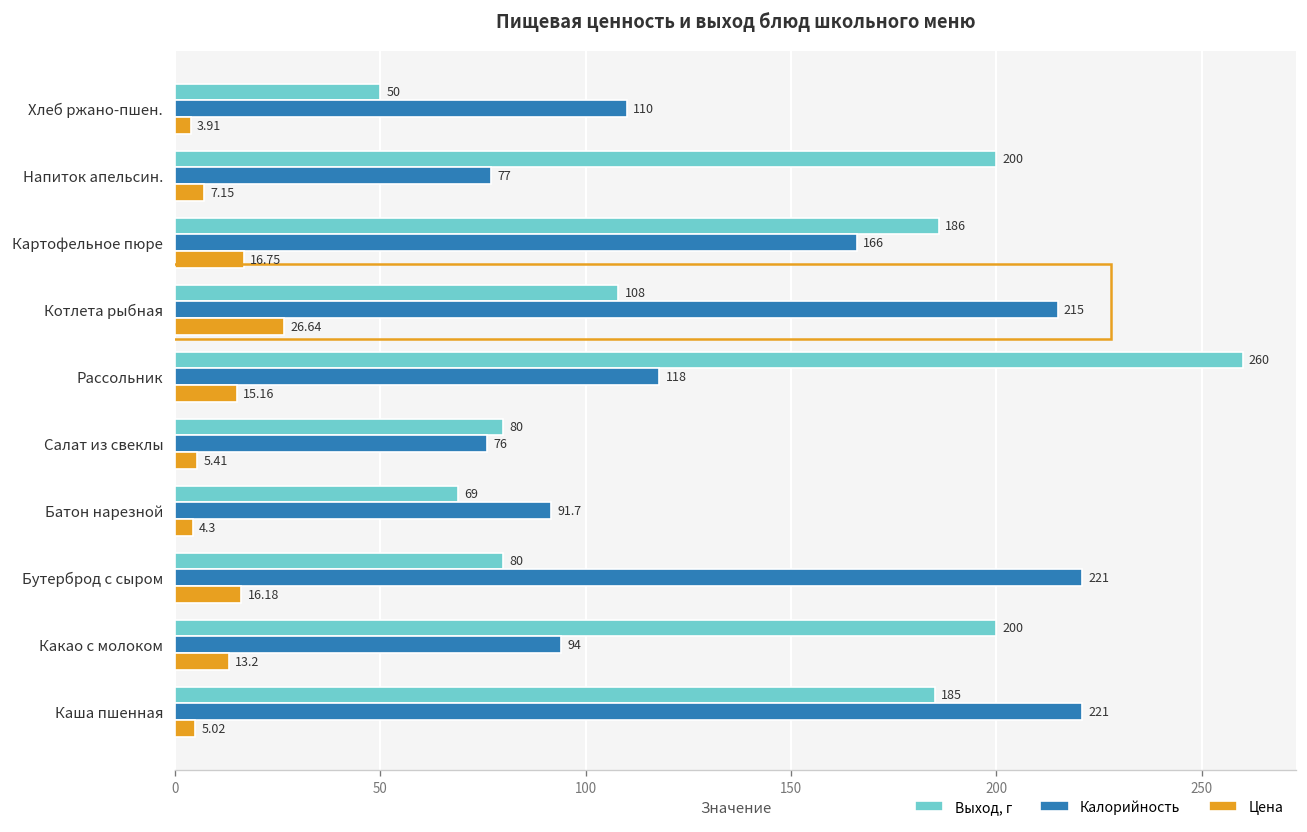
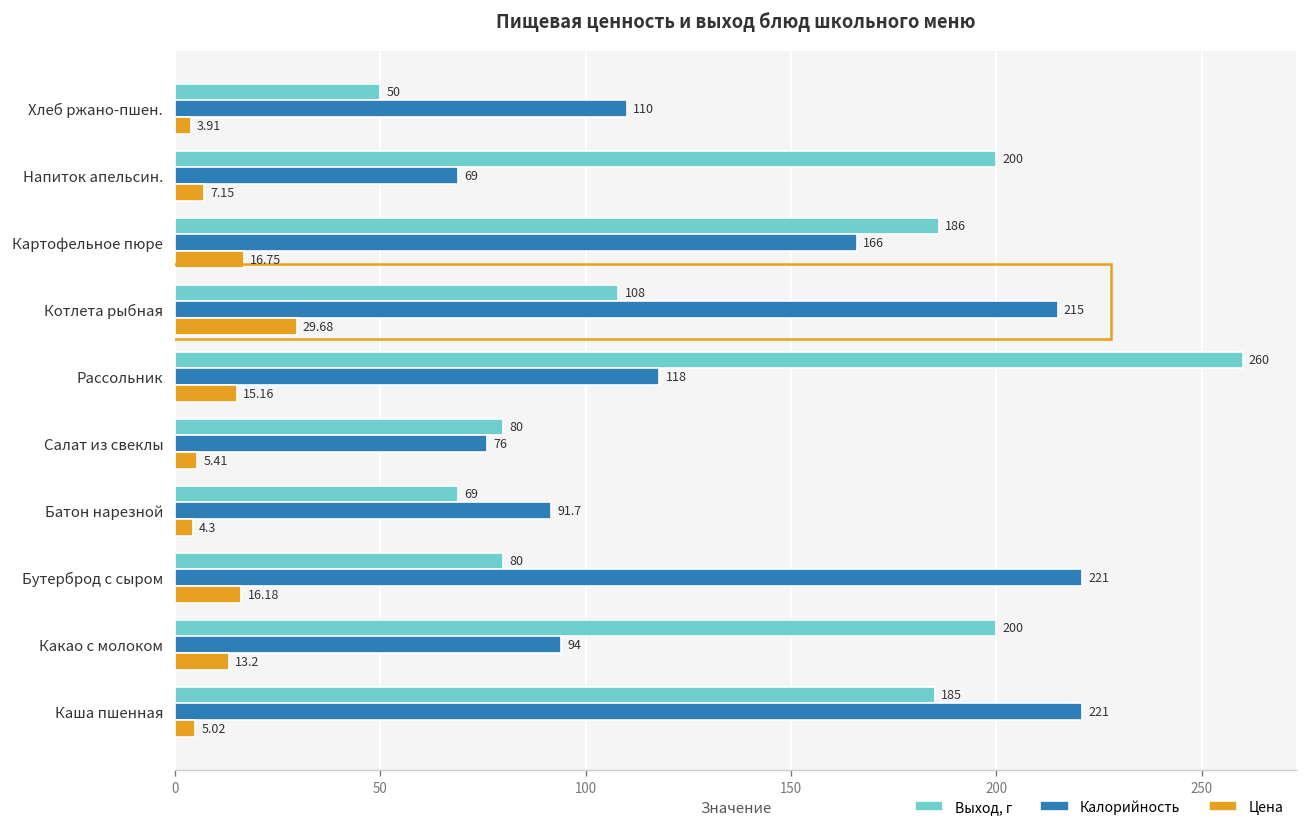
  {
    "Выход, г": {
      "Хлеб ржано-пшен.": 50,
      "Напиток апельсин.": 200,
      "Картофельное пюре": 186,
      "Котлета рыбная": 108,
      "Рассольник": 260,
      "Салат из свеклы": 80,
      "Батон нарезной": 69,
      "Бутерброд с сыром": 80,
      "Какао с молоком": 200,
      "Каша пшенная": 185
    },
    "Калорийность": {
      "Хлеб ржано-пшен.": 110,
-     "Напиток апельсин.": 77,
+     "Напиток апельсин.": 69,
      "Картофельное пюре": 166,
      "Котлета рыбная": 215,
      "Рассольник": 118,
      "Салат из свеклы": 76,
      "Батон нарезной": 91.7,
      "Бутерброд с сыром": 221,
      "Какао с молоком": 94,
      "Каша пшенная": 221
    },
    "Цена": {
      "Хлеб ржано-пшен.": 3.91,
      "Напиток апельсин.": 7.15,
      "Картофельное пюре": 16.75,
-     "Котлета рыбная": 26.64,
+     "Котлета рыбная": 29.68,
      "Рассольник": 15.16,
      "Салат из свеклы": 5.41,
      "Батон нарезной": 4.3,
      "Бутерброд с сыром": 16.18,
      "Какао с молоком": 13.2,
      "Каша пшенная": 5.02
    }
  }
